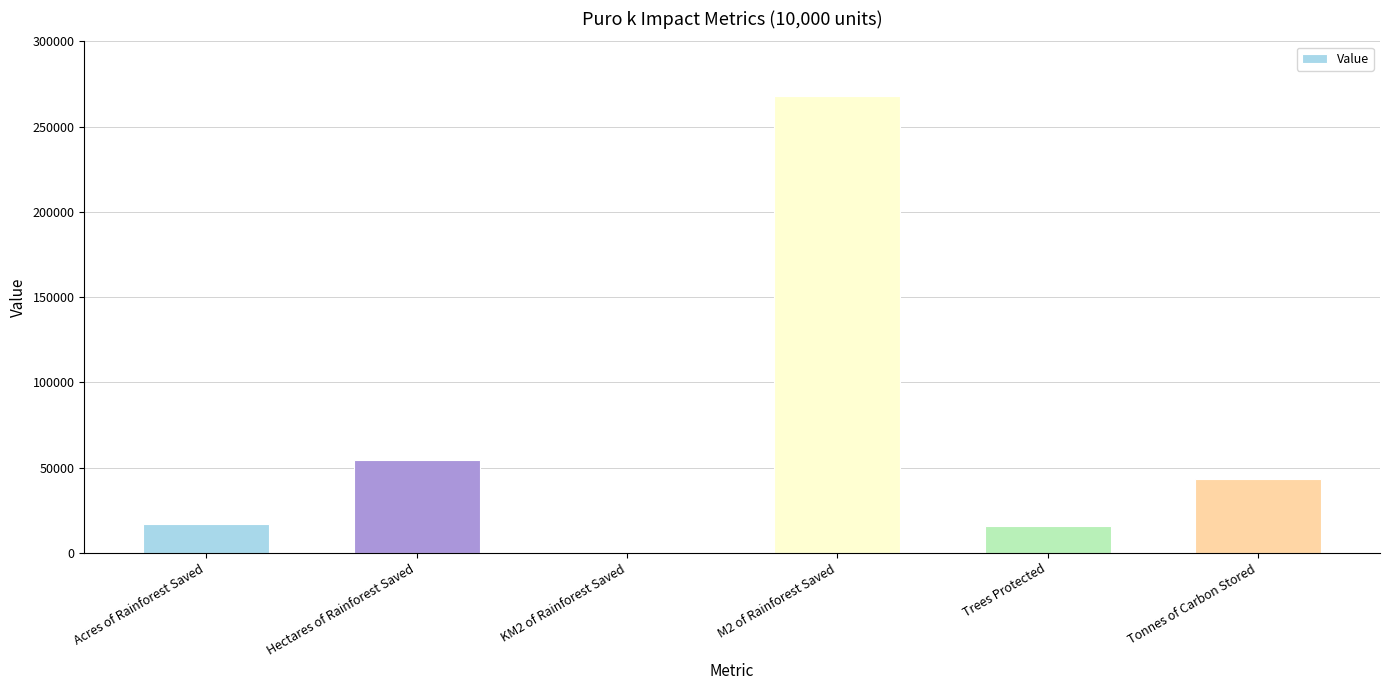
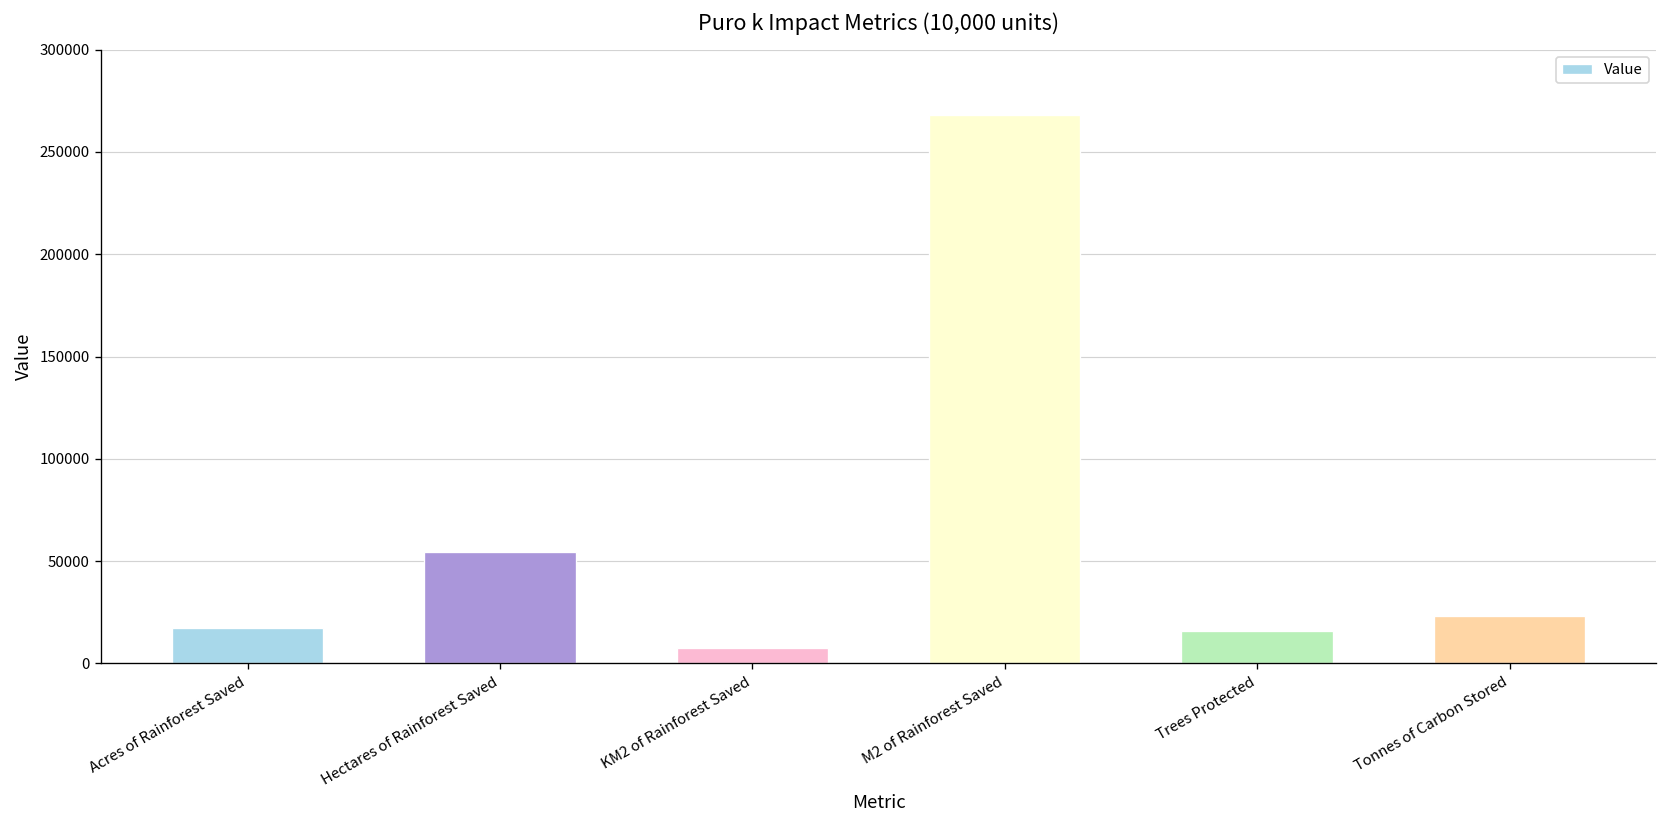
  {
    "Acres of Rainforest Saved": 17000,
    "Hectares of Rainforest Saved": 55000,
-   "KM2 of Rainforest Saved": 0,
+   "KM2 of Rainforest Saved": 8000,
    "M2 of Rainforest Saved": 268000,
    "Trees Protected": 16000,
-   "Tonnes of Carbon Stored": 44000
+   "Tonnes of Carbon Stored": 23000
  }
